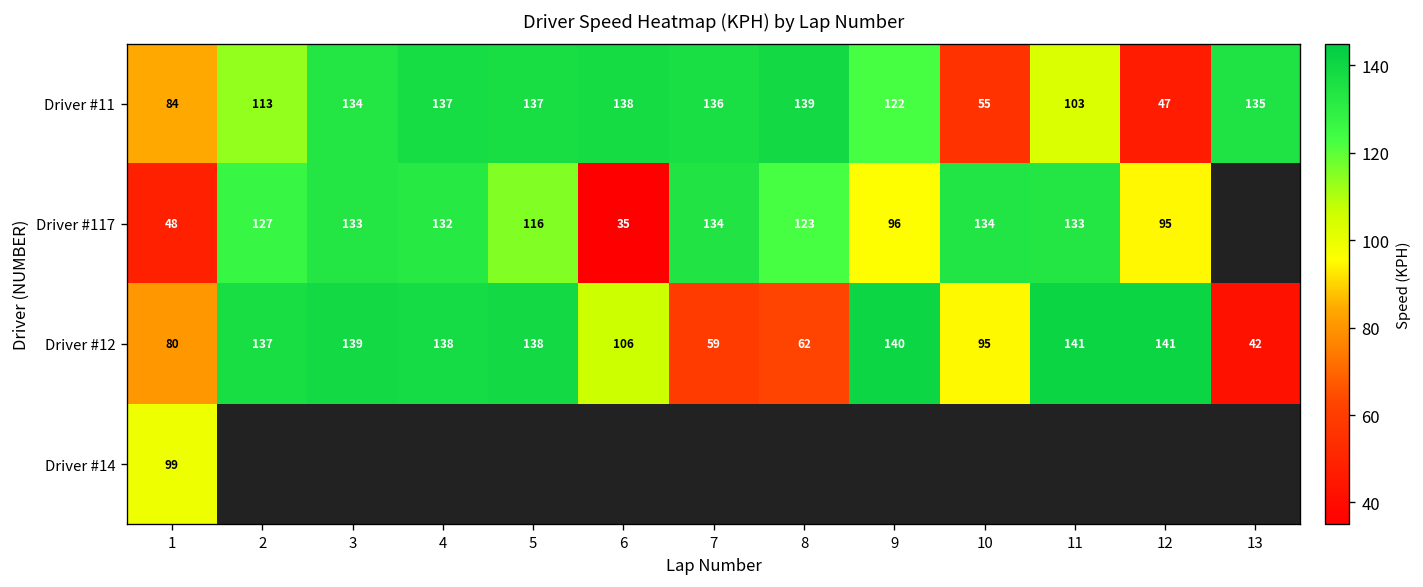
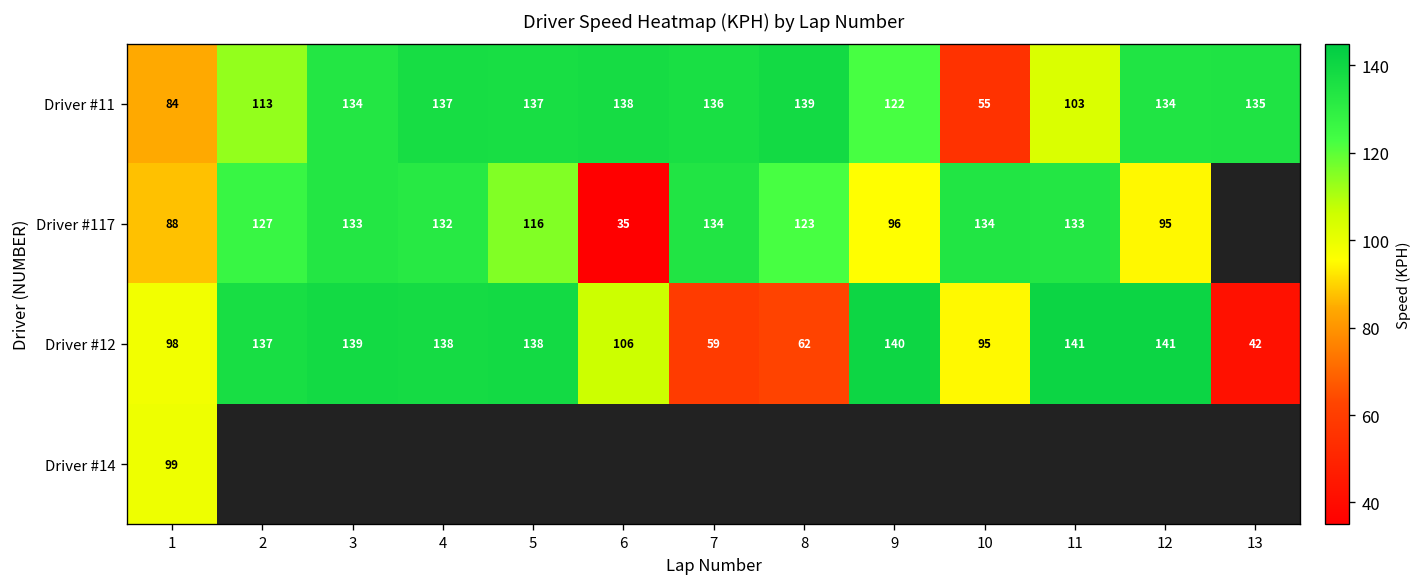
  {
    "Driver #11": {
      "1": 84,
      "2": 113,
      "3": 134,
      "4": 137,
      "5": 137,
      "6": 138,
      "7": 136,
      "8": 139,
      "9": 122,
      "10": 55,
      "11": 103,
-     "12": 47,
+     "12": 134,
      "13": 135
    },
    "Driver #117": {
-     "1": 48,
+     "1": 88,
      "2": 127,
      "3": 133,
      "4": 132,
      "5": 116,
      "6": 35,
      "7": 134,
      "8": 123,
      "9": 96,
      "10": 134,
      "11": 133,
      "12": 95
    },
    "Driver #12": {
-     "1": 80,
+     "1": 98,
      "2": 137,
      "3": 139,
      "4": 138,
      "5": 138,
      "6": 106,
      "7": 59,
      "8": 62,
      "9": 140,
      "10": 95,
      "11": 141,
      "12": 141,
      "13": 42
    },
    "Driver #14": {
      "1": 99
    }
  }
